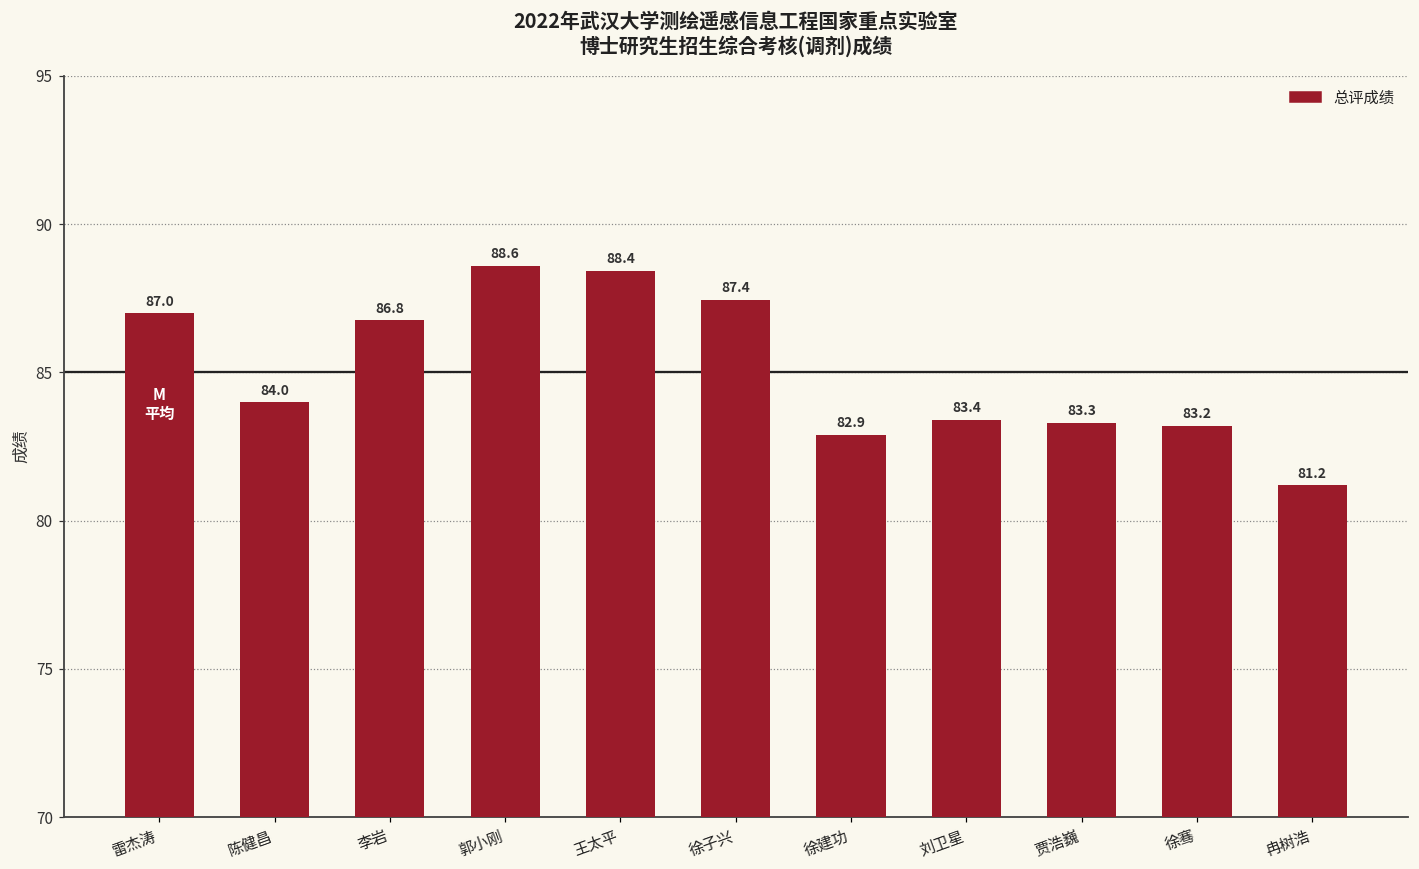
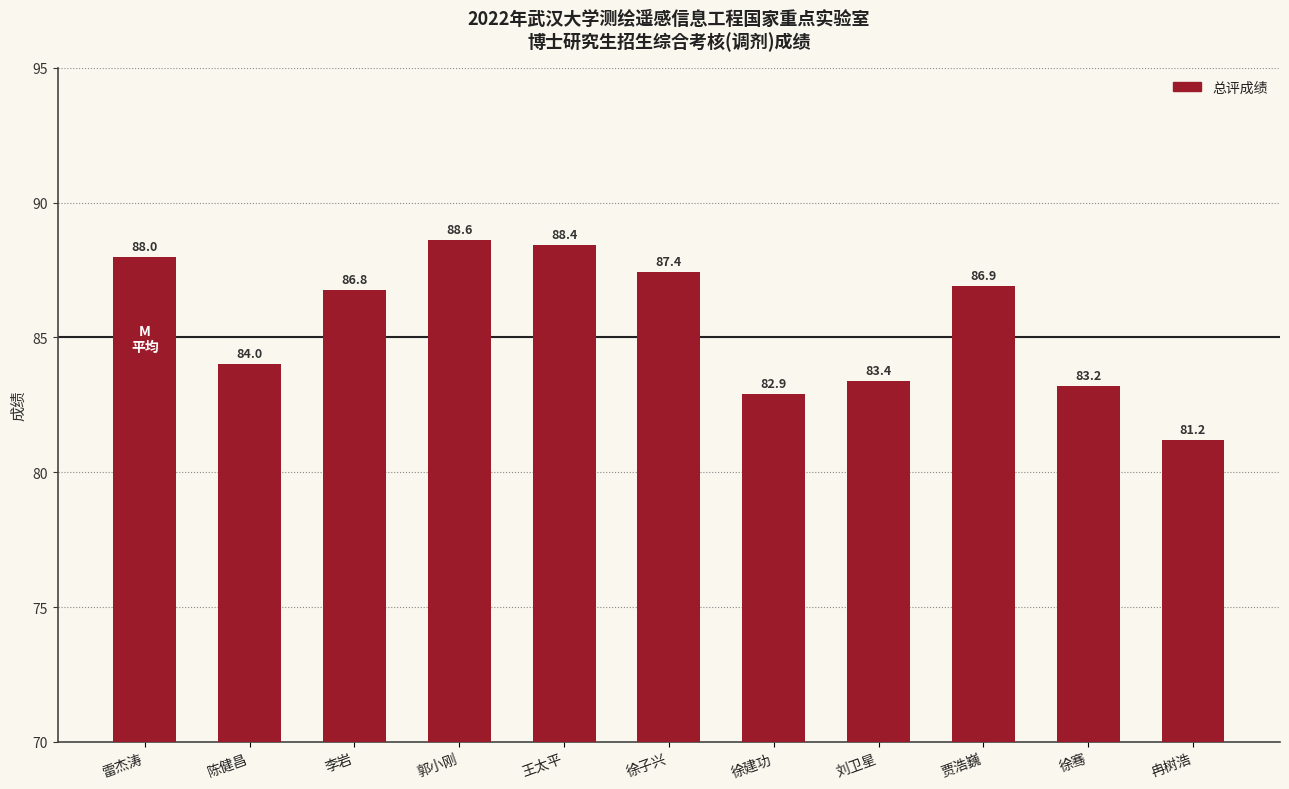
  {
-   "雷杰涛": 87.0,
+   "雷杰涛": 88.0,
    "陈健昌": 84.0,
    "李岩": 86.8,
    "郭小刚": 88.6,
    "王太平": 88.4,
    "徐子兴": 87.4,
    "徐建功": 82.9,
    "刘卫星": 83.4,
-   "贾浩巍": 83.3,
+   "贾浩巍": 86.9,
    "徐骞": 83.2,
    "冉树浩": 81.2
  }
